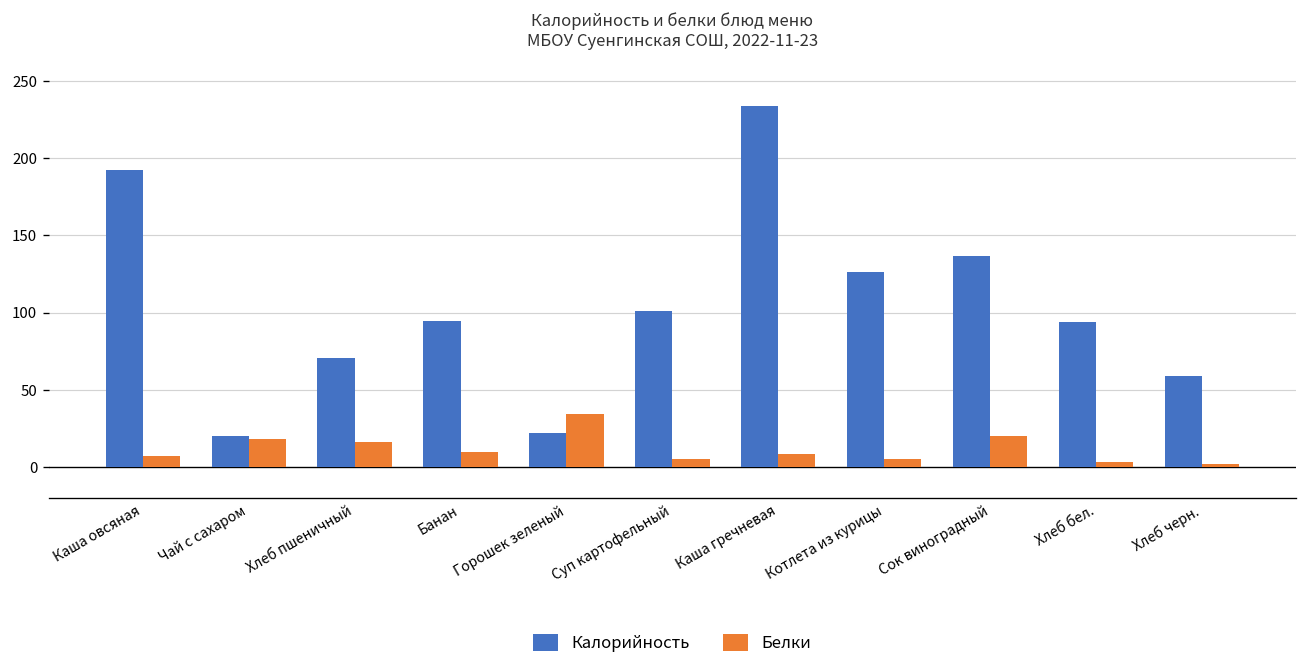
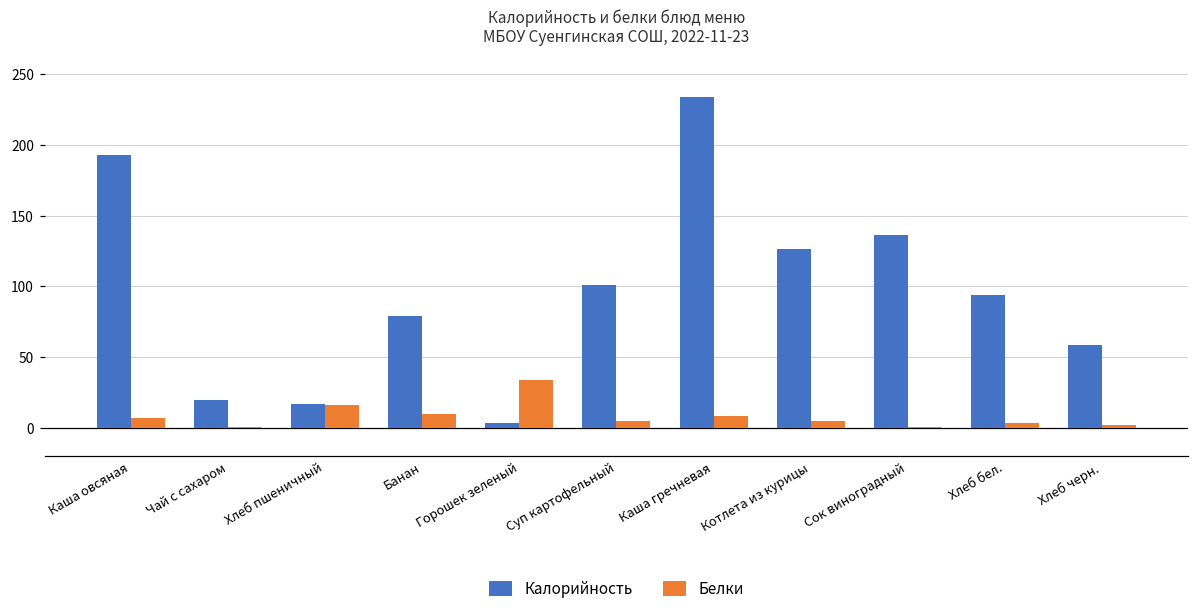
  {
    "Калорийность": {
      "Каша овсяная": 193,
      "Чай с сахаром": 20,
-     "Хлеб пшеничный": 70,
-     "Банан": 95,
-     "Горошек зеленый": 22,
+     "Хлеб пшеничный": 17,
+     "Банан": 79,
+     "Горошек зеленый": 3,
      "Суп картофельный": 101,
      "Каша гречневая": 234,
      "Котлета из курицы": 127,
      "Сок виноградный": 136,
      "Хлеб бел.": 94,
      "Хлеб черн.": 59
    },
    "Белки": {
      "Каша овсяная": 7,
-     "Чай с сахаром": 18,
+     "Чай с сахаром": 0,
      "Хлеб пшеничный": 16,
      "Банан": 10,
      "Горошек зеленый": 34,
      "Суп картофельный": 5,
      "Каша гречневая": 8,
      "Котлета из курицы": 5,
-     "Сок виноградный": 20,
+     "Сок виноградный": 1,
      "Хлеб бел.": 3,
      "Хлеб черн.": 2
    }
  }
